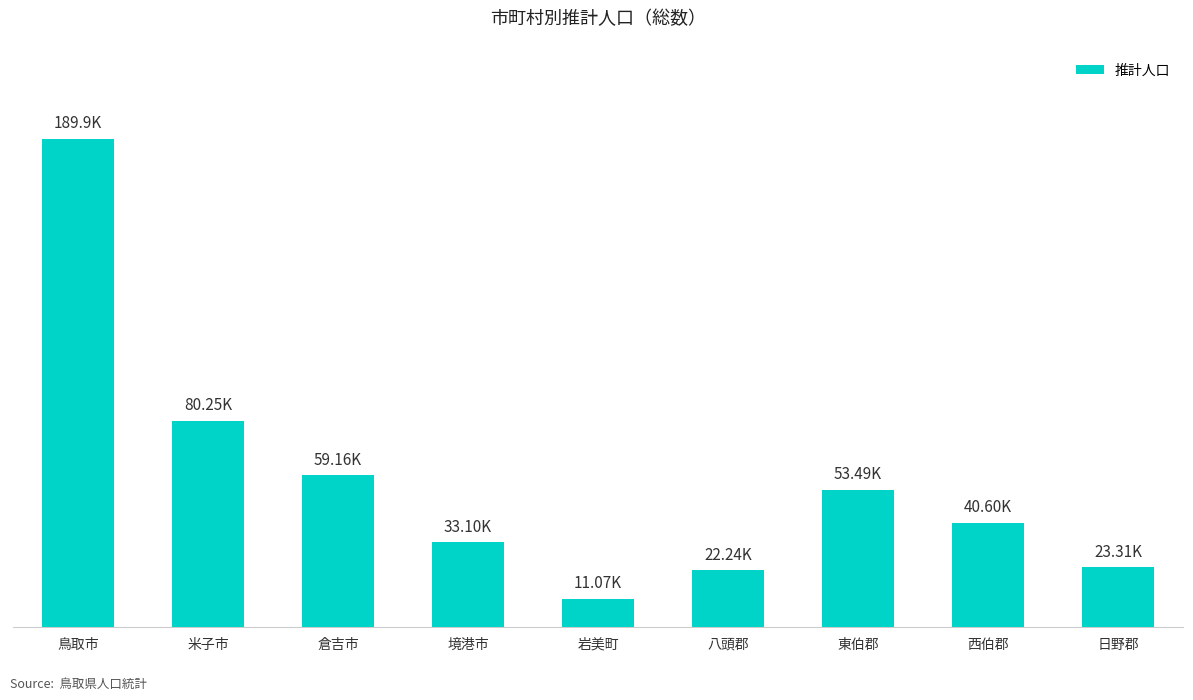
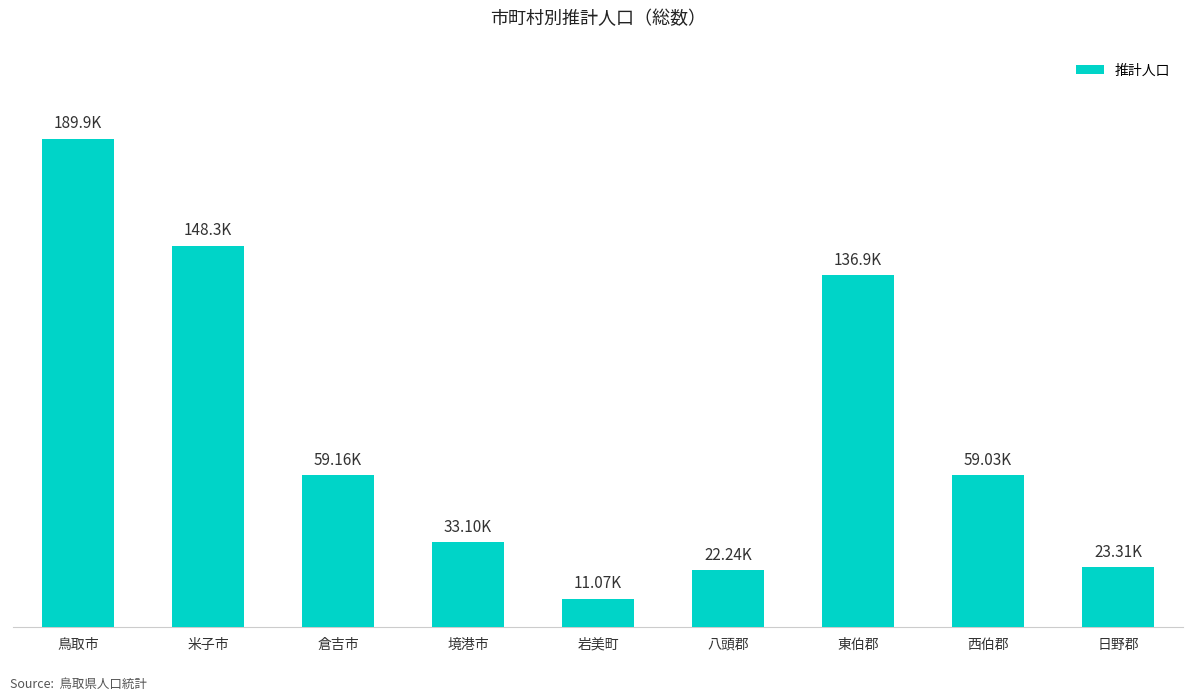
  {
    "鳥取市": "189.9K",
-   "米子市": "80.25K",
+   "米子市": "148.3K",
    "倉吉市": "59.16K",
    "境港市": "33.10K",
    "岩美町": "11.07K",
    "八頭郡": "22.24K",
-   "東伯郡": "53.49K",
-   "西伯郡": "40.60K",
+   "東伯郡": "136.9K",
+   "西伯郡": "59.03K",
    "日野郡": "23.31K"
  }
